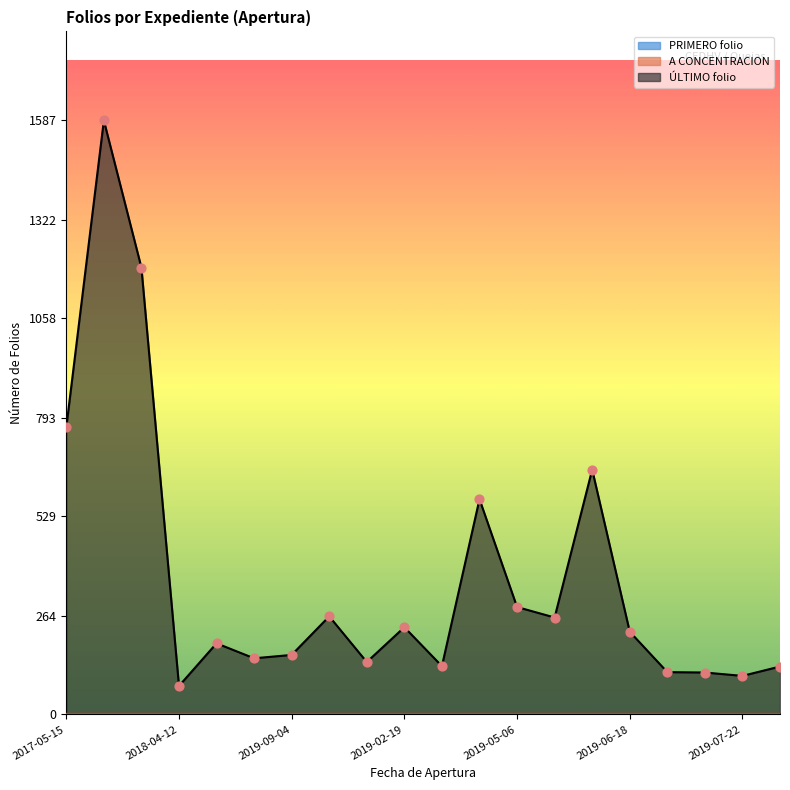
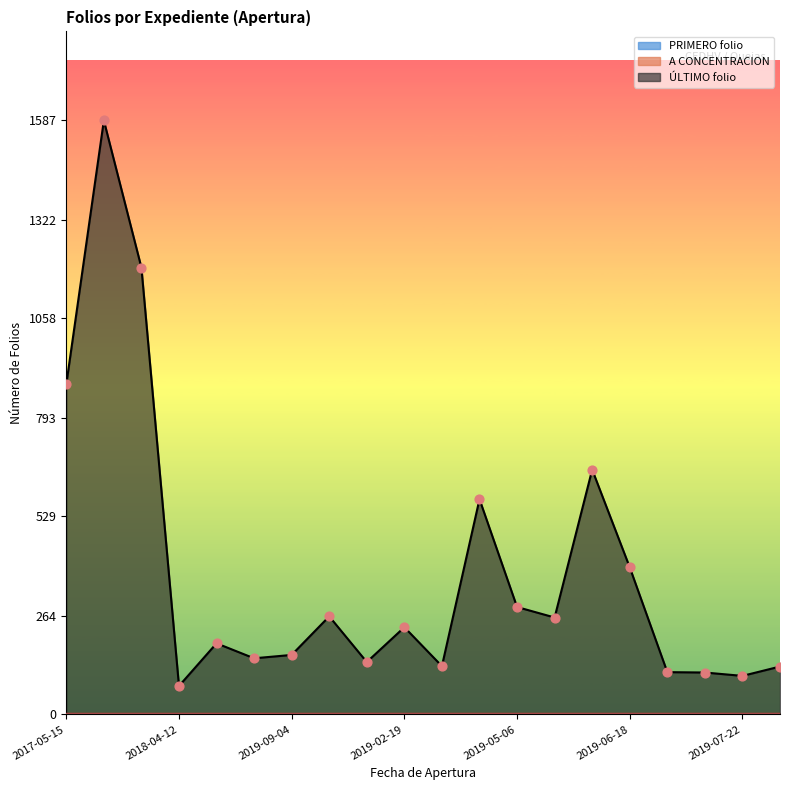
  {
    "ÚLTIMO folio": {
-     "2017-05-15": 770,
+     "2017-05-15": 880,
      "2018-04-12": 80,
      "2019-09-04": 160,
      "2019-02-19": 230,
      "2019-05-06": 290,
-     "2019-06-18": 220,
+     "2019-06-18": 390,
      "2019-07-22": 100
    }
  }
